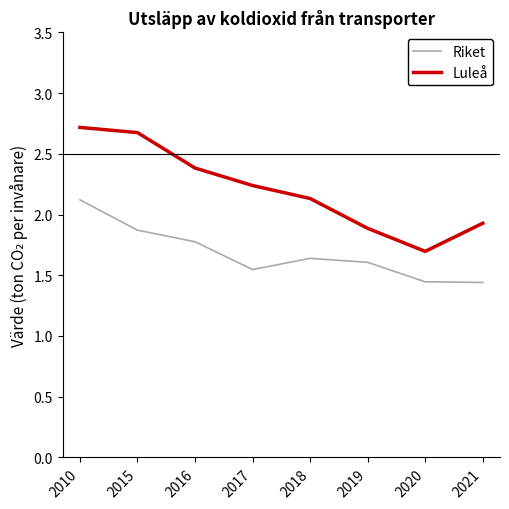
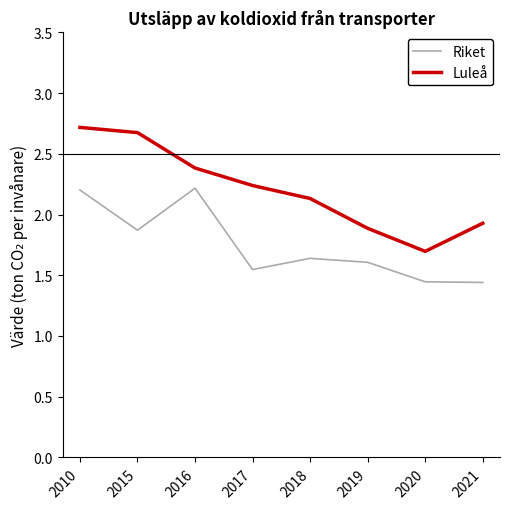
  {
    "Riket": {
-     "2010": 2.12,
+     "2010": 2.20,
      "2015": 1.87,
-     "2016": 1.78,
+     "2016": 2.22,
      "2017": 1.55,
      "2018": 1.64,
      "2019": 1.61,
      "2020": 1.45,
      "2021": 1.44
    },
    "Luleå": {
      "2010": 2.72,
      "2015": 2.67,
      "2016": 2.38,
      "2017": 2.24,
      "2018": 2.13,
      "2019": 1.89,
      "2020": 1.70,
      "2021": 1.93
    }
  }
